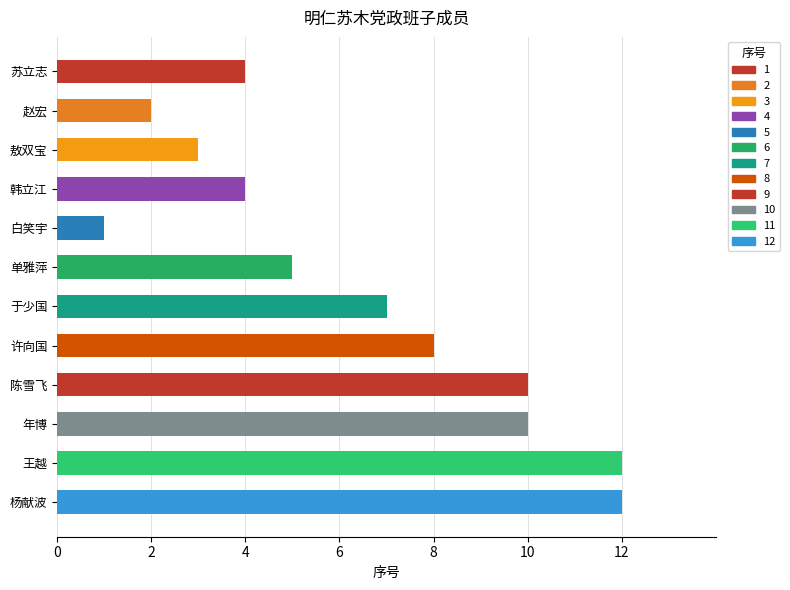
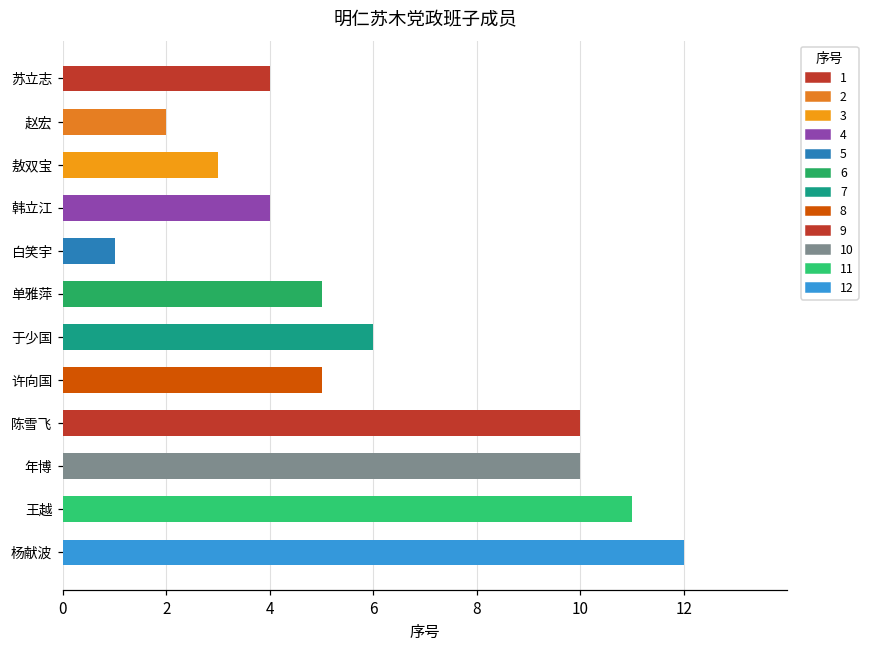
  {
    "苏立志": 4,
    "赵宏": 2,
    "敖双宝": 3,
    "韩立江": 4,
    "白笑宇": 1,
    "单雅萍": 5,
-   "于少国": 7,
-   "许向国": 8,
+   "于少国": 6,
+   "许向国": 5,
    "陈雪飞": 10,
    "年博": 10,
-   "王越": 12,
+   "王越": 11,
    "杨献波": 12
  }
